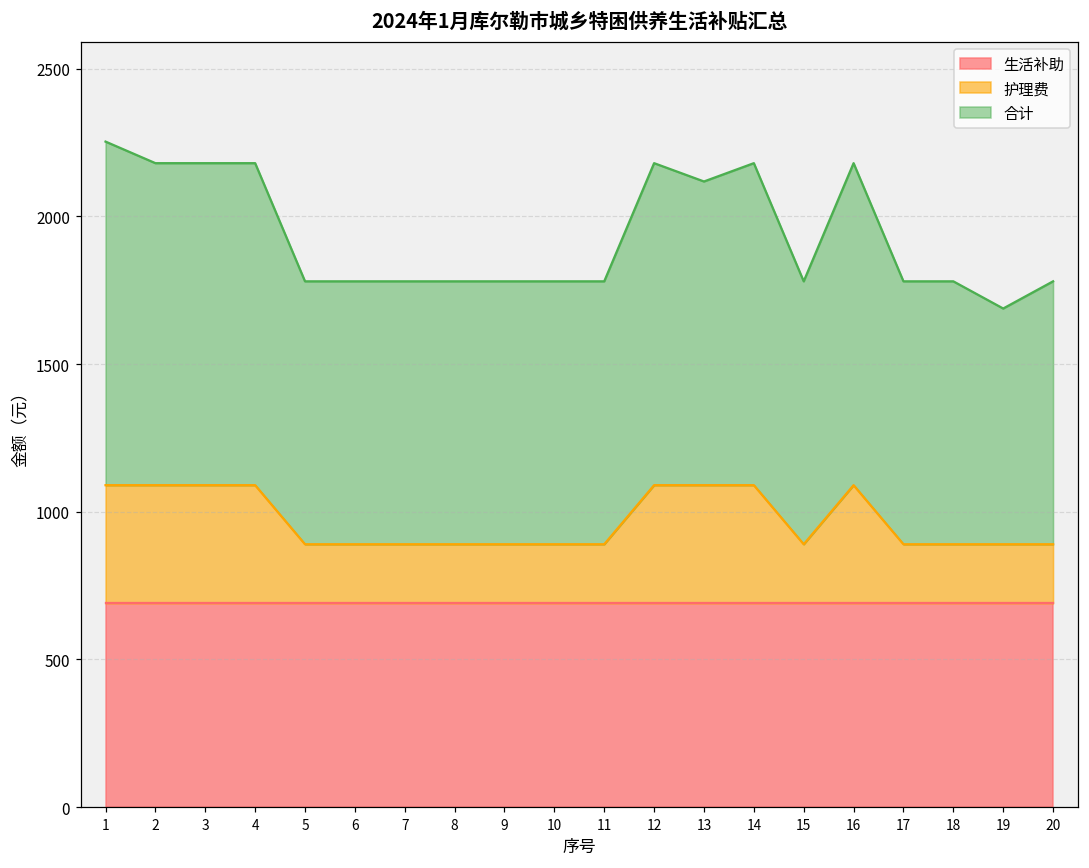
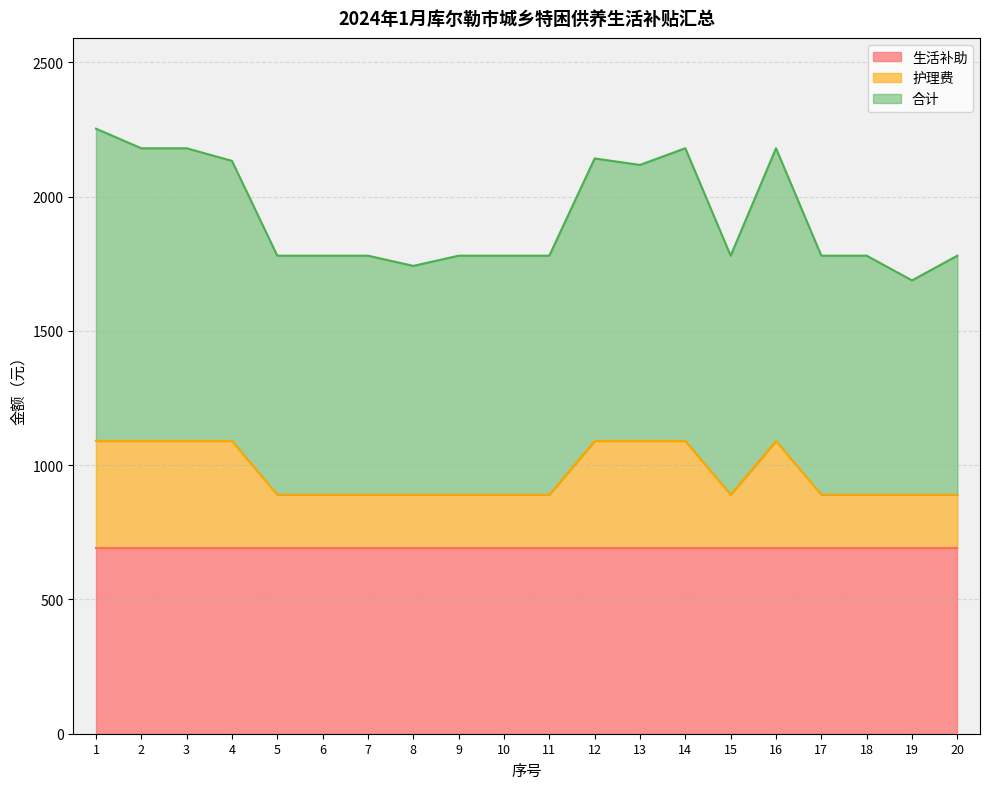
  {
    "生活补助": {
      "1": 690,
      "2": 690,
      "3": 690,
      "4": 690,
      "5": 690,
      "6": 690,
      "7": 690,
      "8": 690,
      "9": 690,
      "10": 690,
      "11": 690,
      "12": 690,
      "13": 690,
      "14": 690,
      "15": 690,
      "16": 690,
      "17": 690,
      "18": 690,
      "19": 690,
      "20": 690
    },
    "护理费": {
      "1": 1090,
      "2": 1090,
      "3": 1090,
      "4": 1090,
      "5": 890,
      "6": 890,
      "7": 890,
      "8": 890,
      "9": 890,
      "10": 890,
      "11": 890,
      "12": 1090,
      "13": 1090,
      "14": 1090,
      "15": 890,
      "16": 1090,
      "17": 890,
      "18": 890,
      "19": 890,
      "20": 890
    },
    "合计": {
      "1": 1160,
      "2": 1090,
      "3": 1090,
-     "4": 1090,
+     "4": 1040,
      "5": 890,
      "6": 890,
      "7": 890,
-     "8": 890,
+     "8": 850,
      "9": 890,
      "10": 890,
      "11": 890,
-     "12": 1090,
+     "12": 1050,
      "13": 1030,
      "14": 1090,
      "15": 890,
      "16": 1090,
      "17": 890,
      "18": 890,
      "19": 800,
      "20": 890
    }
  }
